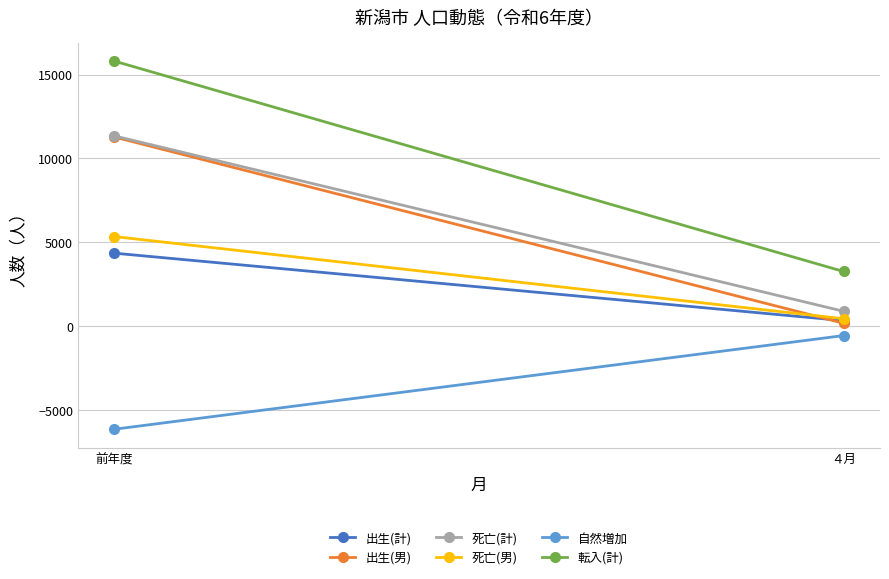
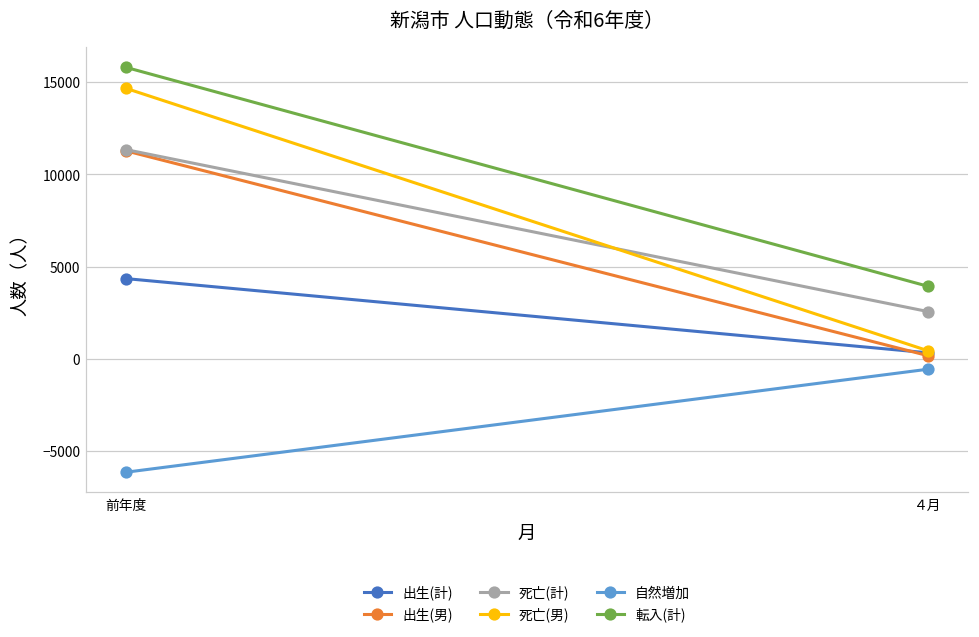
  {
    "死亡(計)": {
-     "４月": 900
+     "４月": 2600
    },
    "死亡(男)": {
-     "前年度": 5300
+     "前年度": 14700
    },
    "転入(計)": {
      "前年度": 15800,
-     "４月": 3300
+     "４月": 3900
    }
  }
